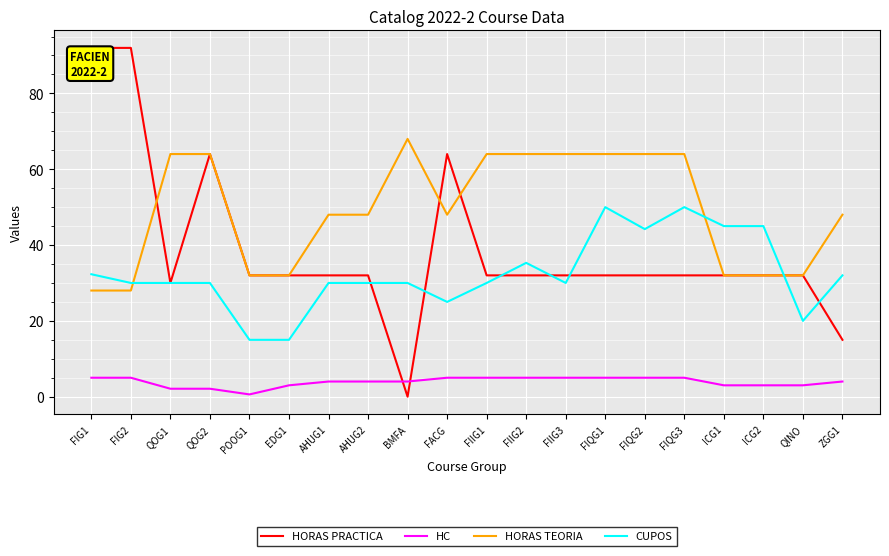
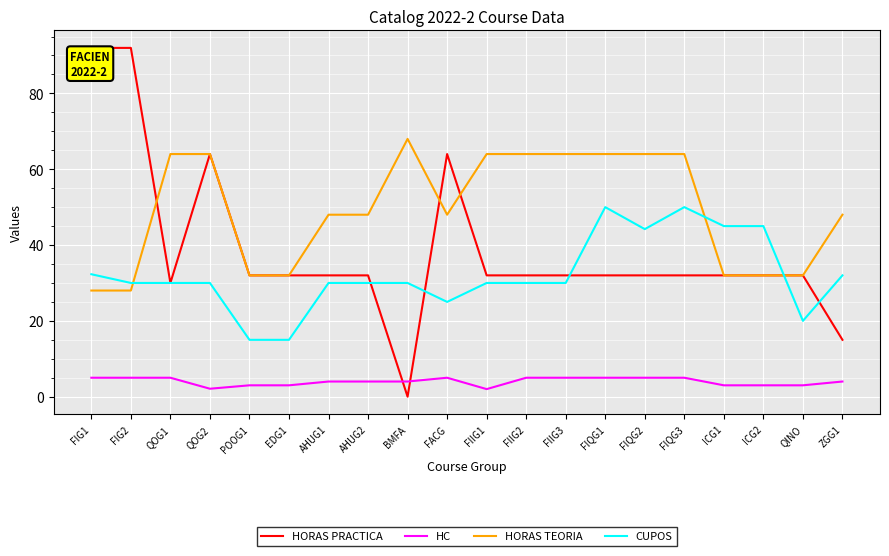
  {
    "HORAS PRACTICA": {
      "FIG2": 92,
      "AHUG1": 32,
      "AHUG2": 32,
      "BMFA": 0,
      "FACG": 64,
      "FIIG1": 32,
      "FIIG2": 32,
      "FIIG3": 32,
      "FIQG1": 32,
      "FIQG2": 32,
      "FIQG3": 32,
      "ZGG1": 15
    },
    "HC": {
      "FIG1": 5,
      "FIG2": 5,
-     "QOG1": 2,
+     "QOG1": 5,
      "QOG2": 2,
-     "POOG1": 1,
+     "POOG1": 3,
      "EDG1": 3,
      "AHUG1": 4,
      "AHUG2": 4,
      "BMFA": 4,
      "FACG": 5,
-     "FIIG1": 5,
+     "FIIG1": 2,
      "FIIG2": 5,
      "FIIG3": 5,
      "FIQG1": 5,
      "FIQG2": 5,
      "FIQG3": 5,
      "ICG1": 3,
      "ICG2": 3,
      "QINO": 3,
      "ZGG1": 4
    },
    "HORAS TEORIA": {
      "FIG1": 28,
      "FIG2": 28,
      "QOG1": 64,
      "AHUG1": 48,
      "AHUG2": 48,
      "BMFA": 68,
      "FACG": 48,
      "FIIG1": 64,
      "FIIG2": 64,
      "FIIG3": 64,
      "FIQG1": 64,
      "FIQG2": 64,
      "FIQG3": 64,
      "ZGG1": 48
    },
    "CUPOS": {
      "FIG1": 32,
      "FIG2": 30,
      "QOG2": 30,
      "POOG1": 15,
      "EDG1": 15,
      "AHUG1": 30,
      "AHUG2": 30,
      "BMFA": 30,
      "FACG": 25,
      "FIIG1": 30,
-     "FIIG2": 35,
+     "FIIG2": 30,
      "FIIG3": 30,
      "FIQG1": 50,
      "FIQG2": 44,
      "FIQG3": 50,
      "ICG1": 45,
      "ICG2": 45,
      "QINO": 20,
      "ZGG1": 32
    }
  }
